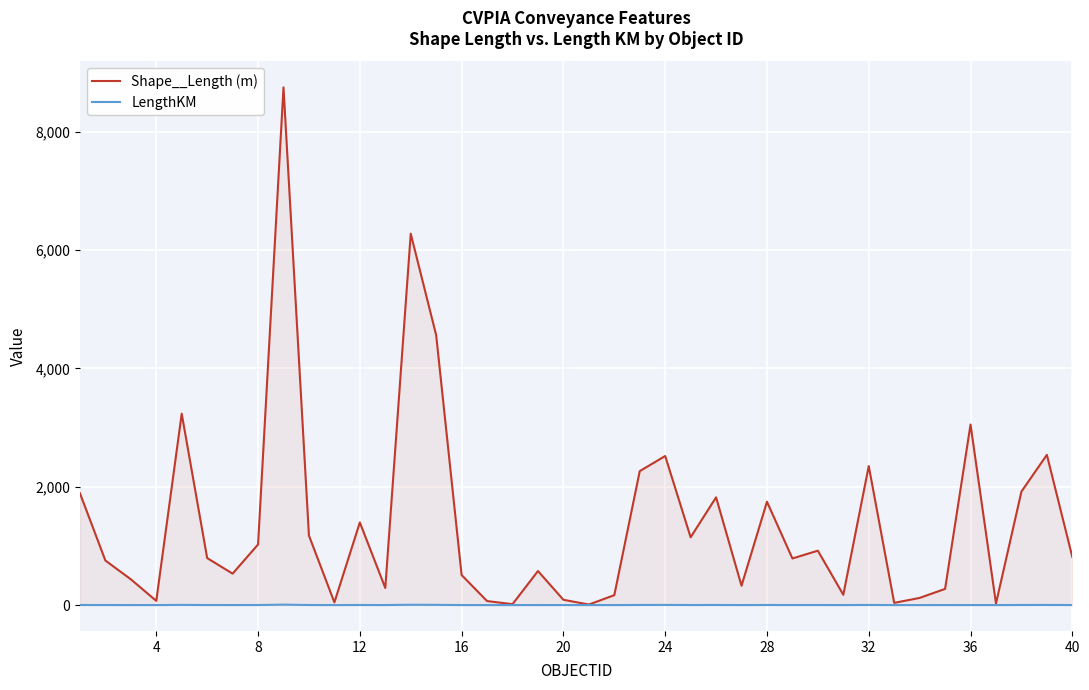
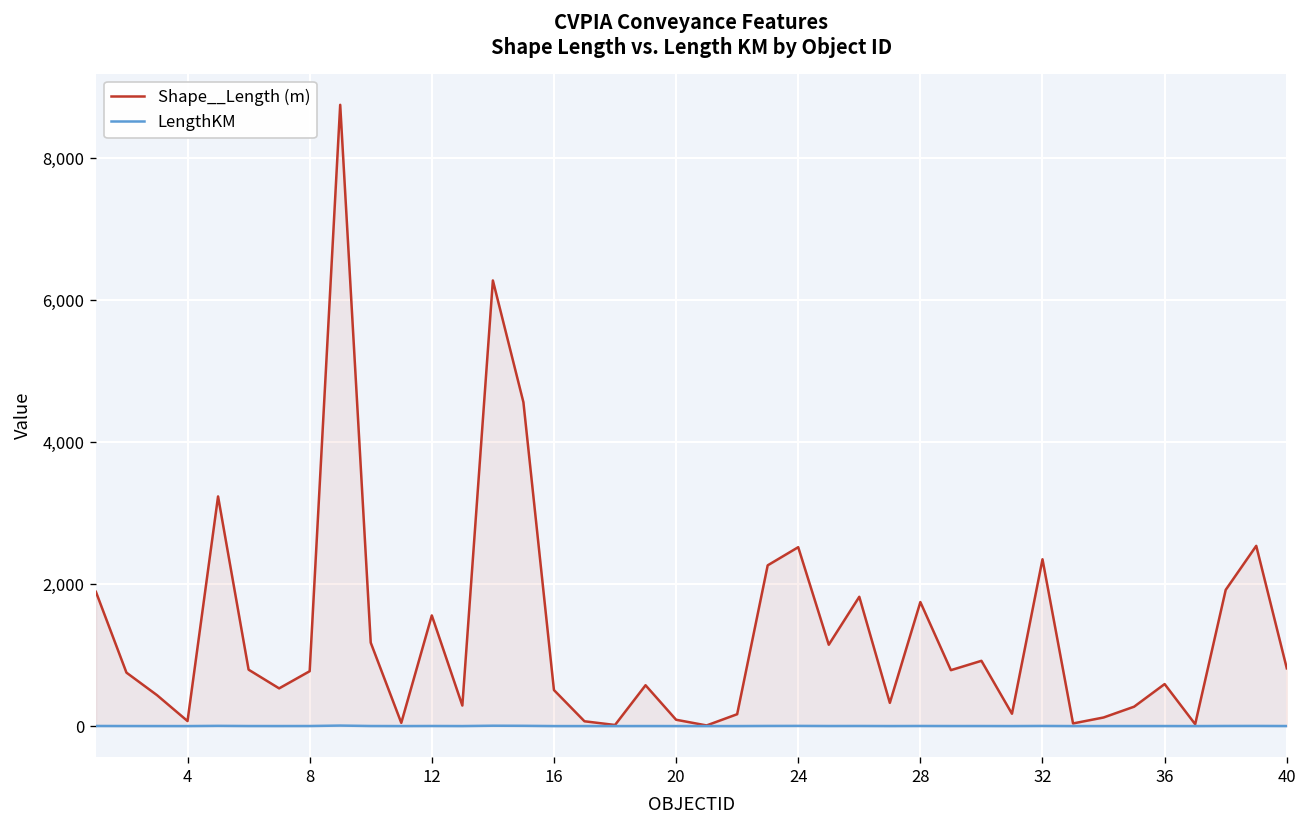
  {
    "Shape__Length (m)": {
      "4": "100",
-     "8": "1,000",
-     "12": "1,400",
+     "8": "800",
+     "12": "1,600",
      "16": "500",
      "20": "100",
      "24": "2,500",
      "28": "1,700",
      "32": "2,300",
-     "36": "3,100",
+     "36": "600",
      "40": "800"
    },
    "LengthKM": {
      "4": "0",
      "8": "0",
      "12": "0",
      "16": "0",
      "20": "0",
      "24": "0",
      "28": "0",
      "32": "0",
      "36": "0",
      "40": "0"
    }
  }
